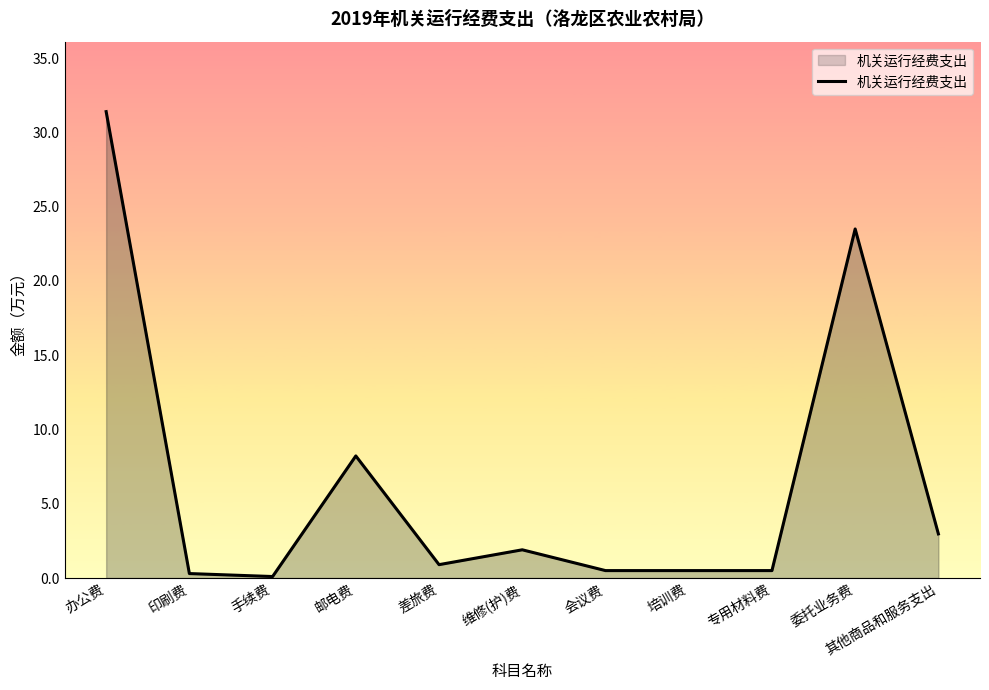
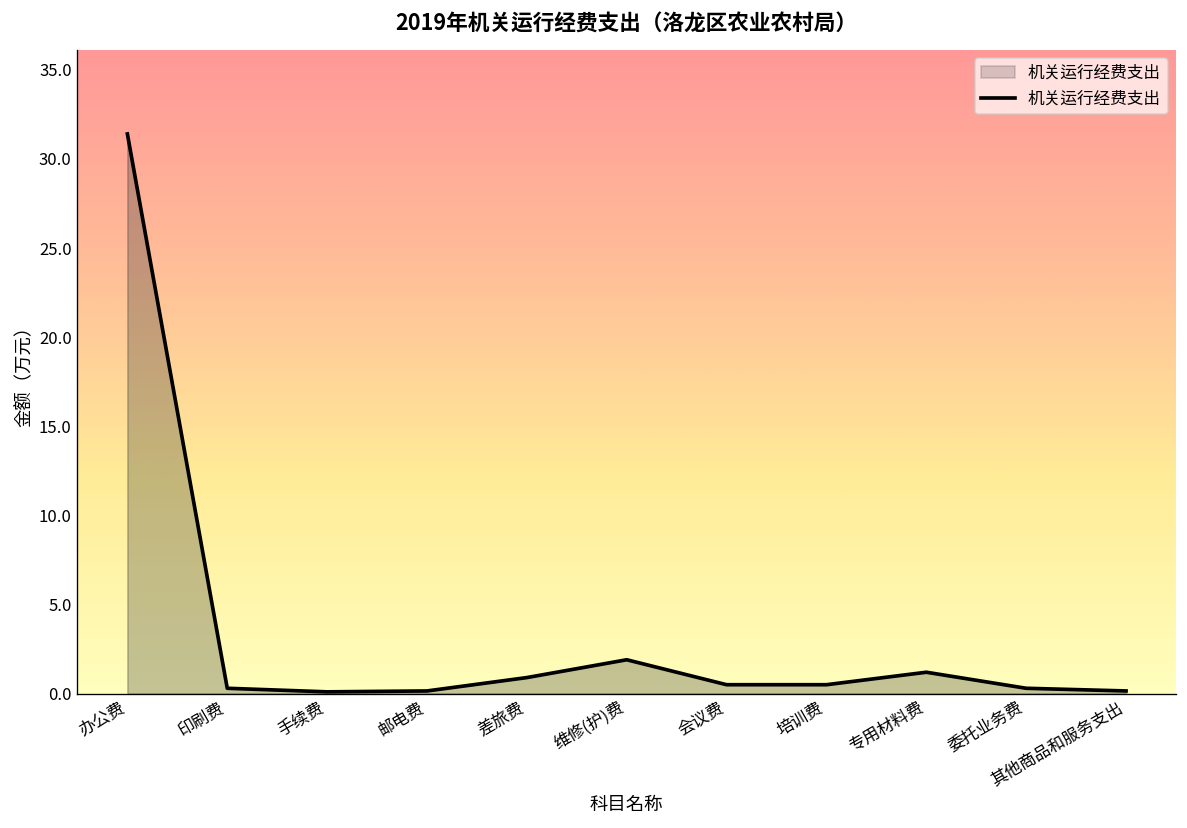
  {
    "办公费": 31.4,
    "印刷费": 0.3,
    "手续费": 0.1,
-   "邮电费": 8.2,
+   "邮电费": 0.2,
    "差旅费": 0.9,
    "维修(护)费": 1.9,
    "会议费": 0.5,
    "培训费": 0.5,
-   "专用材料费": 0.5,
-   "委托业务费": 23.5,
-   "其他商品和服务支出": 3.0
+   "专用材料费": 1.2,
+   "委托业务费": 0.3,
+   "其他商品和服务支出": 0.2
  }
